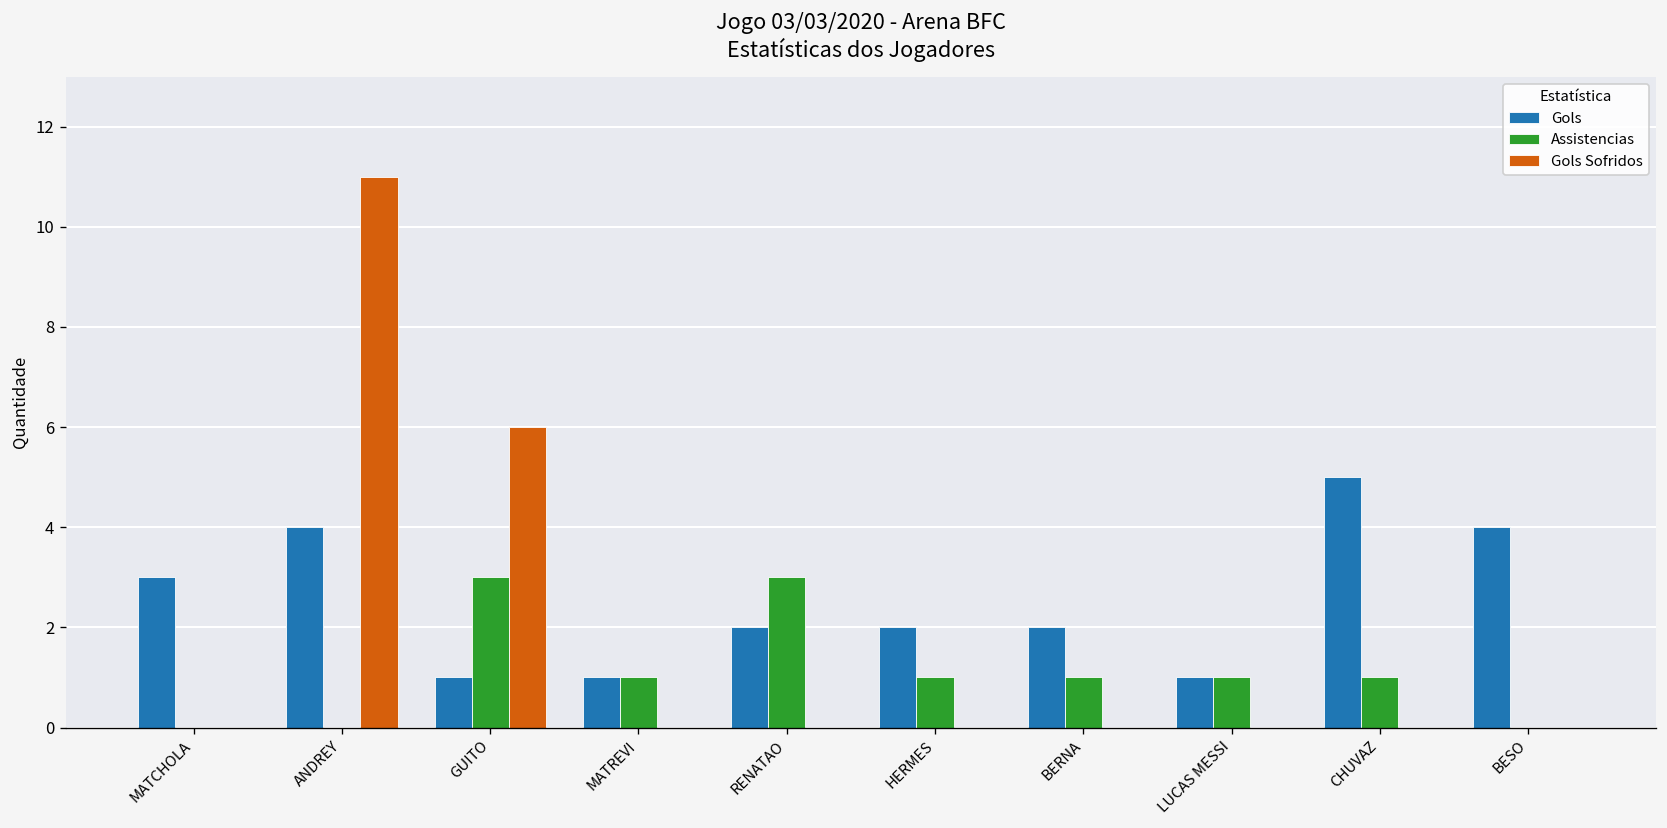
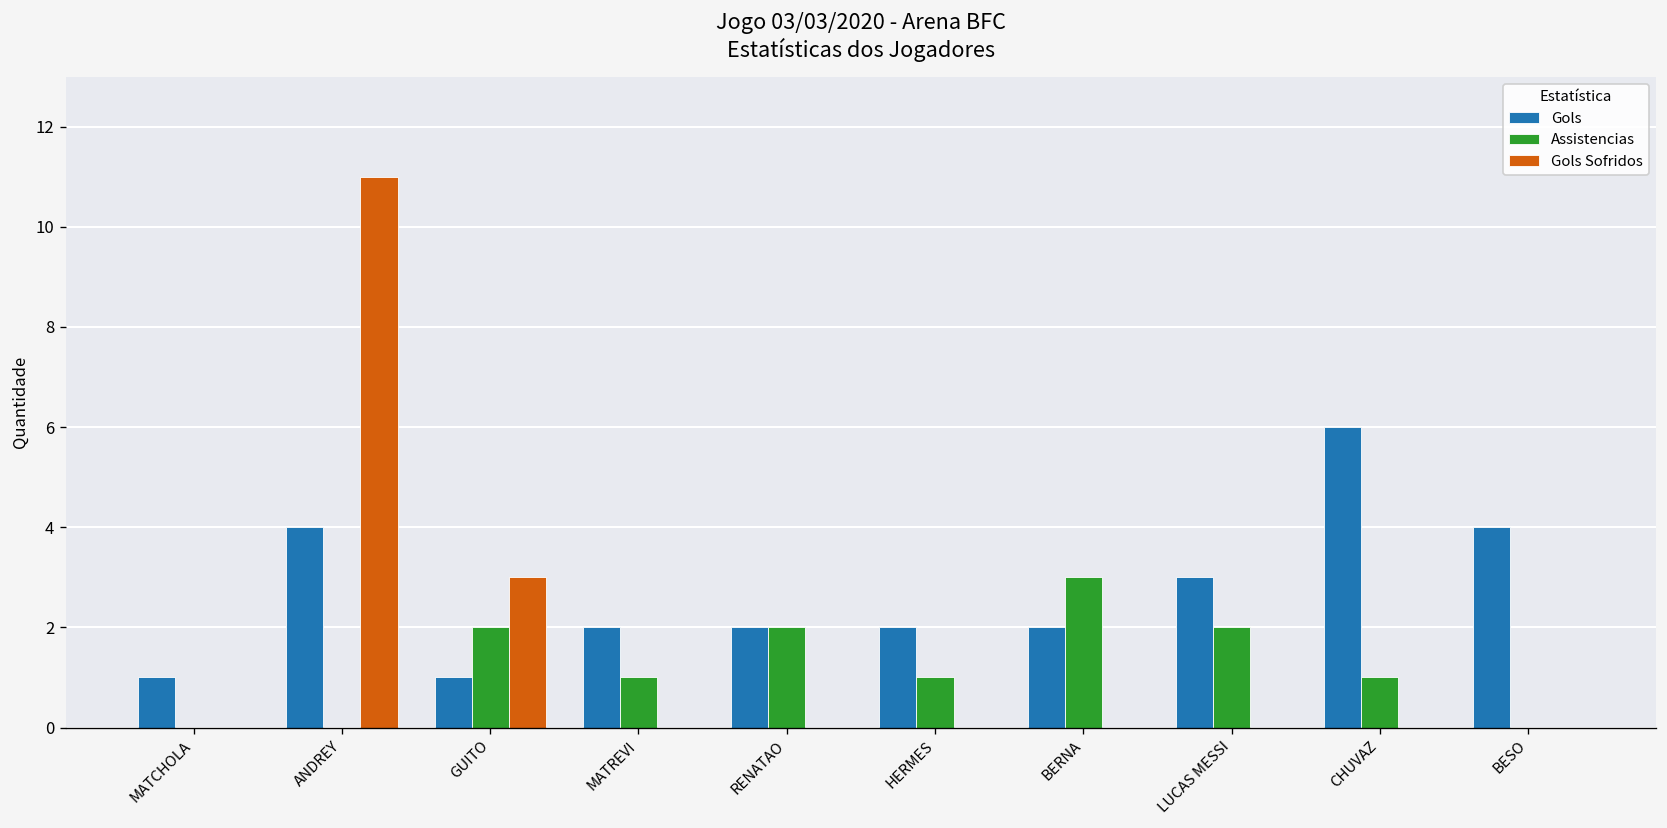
  {
    "Gols": {
-     "MATCHOLA": 3,
+     "MATCHOLA": 1,
      "ANDREY": 4,
      "GUITO": 1,
-     "MATREVI": 1,
+     "MATREVI": 2,
      "RENATAO": 2,
      "HERMES": 2,
      "BERNA": 2,
-     "LUCAS MESSI": 1,
-     "CHUVAZ": 5,
+     "LUCAS MESSI": 3,
+     "CHUVAZ": 6,
      "BESO": 4
    },
    "Assistencias": {
      "MATCHOLA": 0,
      "ANDREY": 0,
-     "GUITO": 3,
+     "GUITO": 2,
      "MATREVI": 1,
-     "RENATAO": 3,
+     "RENATAO": 2,
      "HERMES": 1,
-     "BERNA": 1,
-     "LUCAS MESSI": 1,
+     "BERNA": 3,
+     "LUCAS MESSI": 2,
      "CHUVAZ": 1,
      "BESO": 0
    },
    "Gols Sofridos": {
      "MATCHOLA": 0,
      "ANDREY": 11,
-     "GUITO": 6,
+     "GUITO": 3,
      "MATREVI": 0,
      "RENATAO": 0,
      "HERMES": 0,
      "BERNA": 0,
      "LUCAS MESSI": 0,
      "CHUVAZ": 0,
      "BESO": 0
    }
  }
